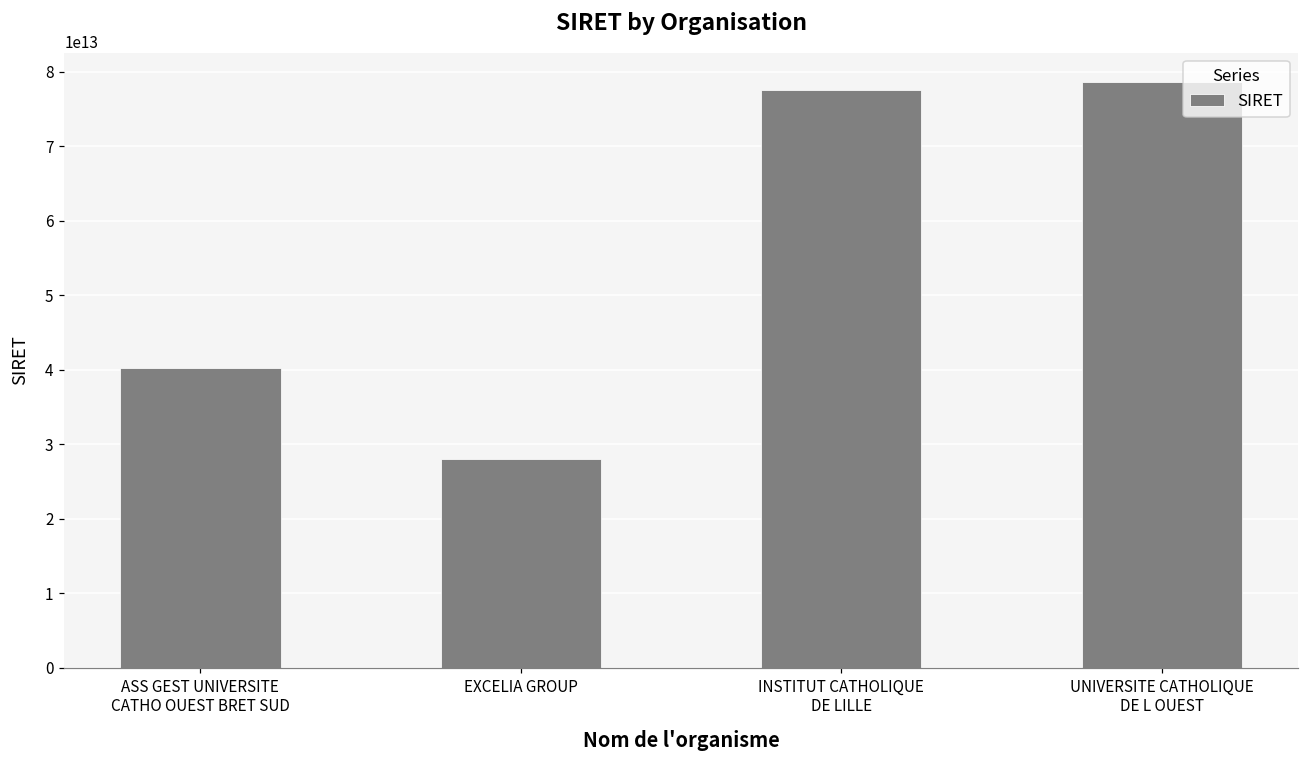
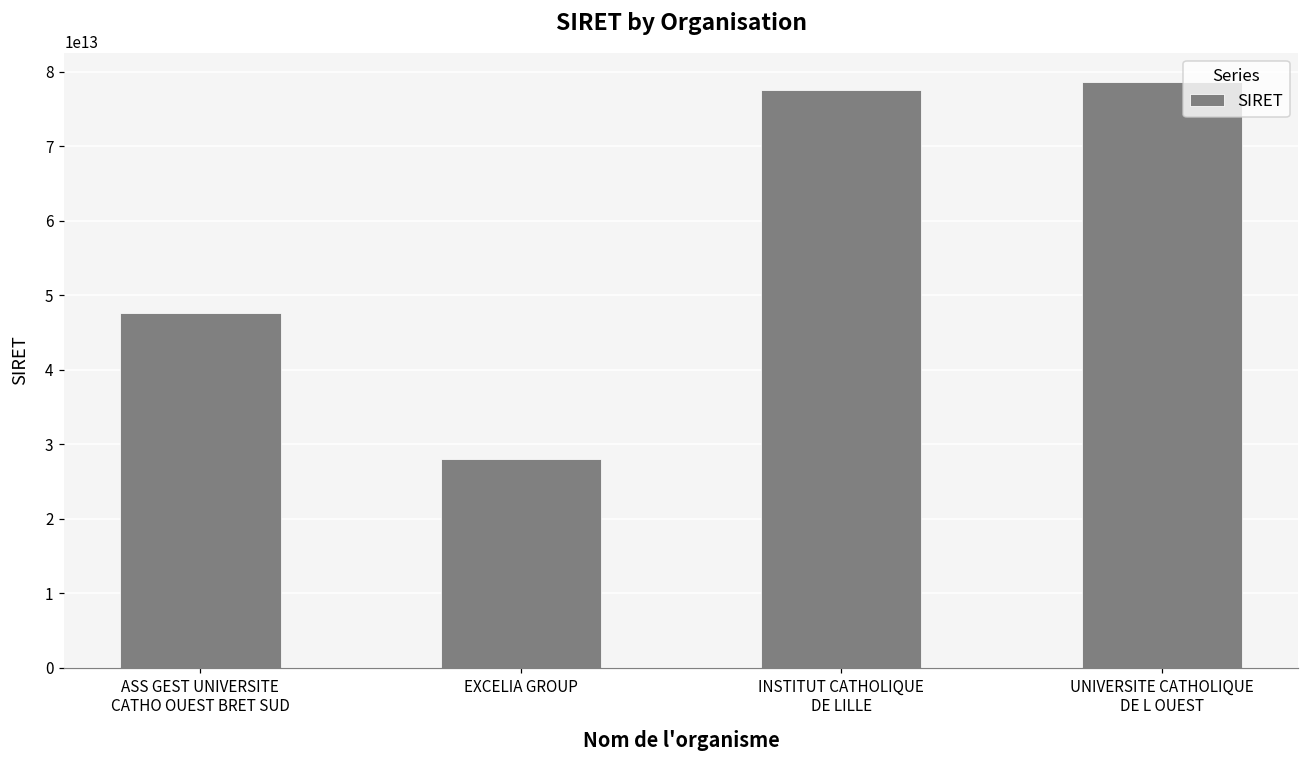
  {
-   "ASS GEST UNIVERSITE CATHO OUEST BRET SUD": 40000000000000,
+   "ASS GEST UNIVERSITE CATHO OUEST BRET SUD": 48000000000000,
    "EXCELIA GROUP": 28000000000000,
    "INSTITUT CATHOLIQUE DE LILLE": 78000000000000,
    "UNIVERSITE CATHOLIQUE DE L OUEST": 79000000000000
  }
